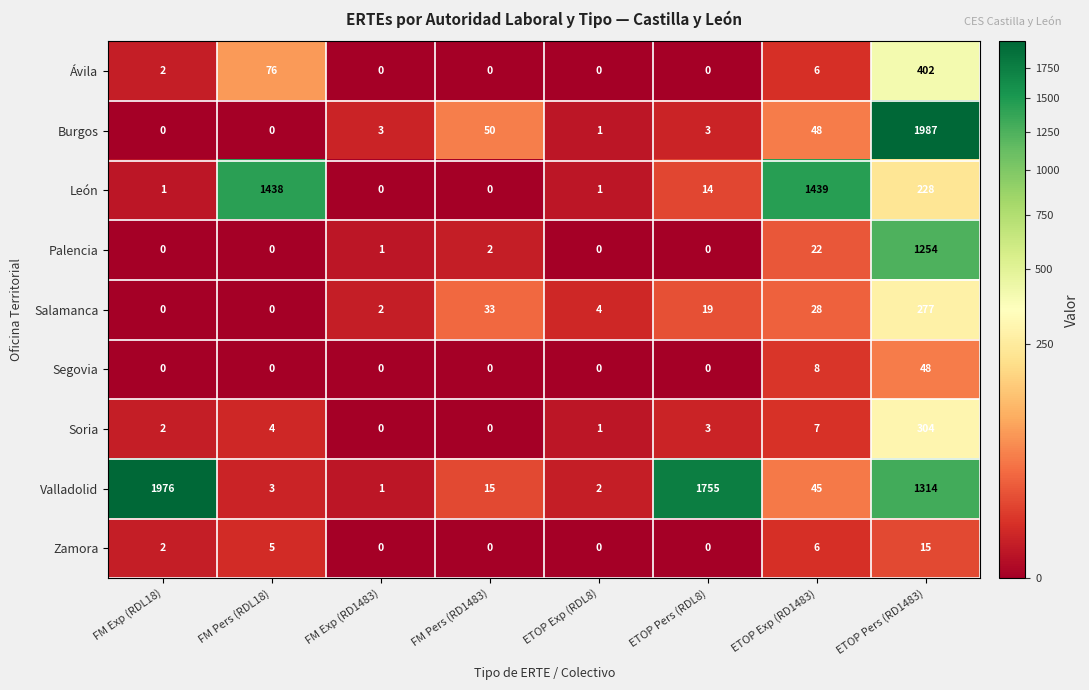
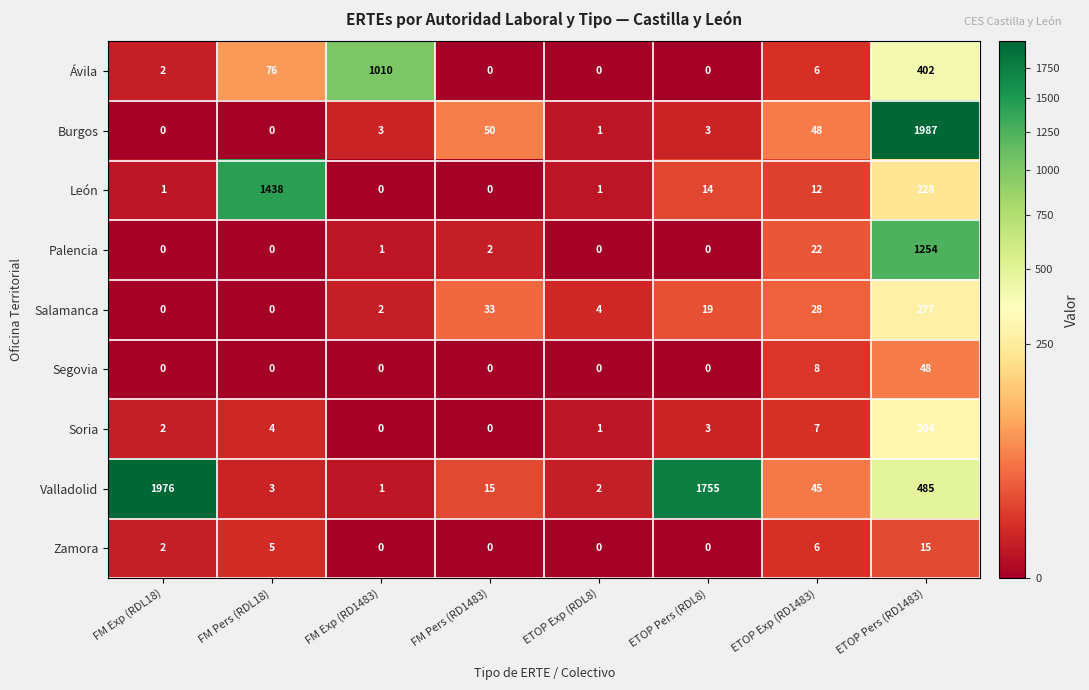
  {
    "Ávila": {
      "FM Exp (RDL18)": 2,
      "FM Pers (RDL18)": 76,
-     "FM Exp (RD1483)": 0,
+     "FM Exp (RD1483)": 1010,
      "FM Pers (RD1483)": 0,
      "ETOP Exp (RDL8)": 0,
      "ETOP Pers (RDL8)": 0,
      "ETOP Exp (RD1483)": 6,
      "ETOP Pers (RD1483)": 402
    },
    "Burgos": {
      "FM Exp (RDL18)": 0,
      "FM Pers (RDL18)": 0,
      "FM Exp (RD1483)": 3,
      "FM Pers (RD1483)": 50,
      "ETOP Exp (RDL8)": 1,
      "ETOP Pers (RDL8)": 3,
      "ETOP Exp (RD1483)": 48,
      "ETOP Pers (RD1483)": 1987
    },
    "León": {
      "FM Exp (RDL18)": 1,
      "FM Pers (RDL18)": 1438,
      "FM Exp (RD1483)": 0,
      "FM Pers (RD1483)": 0,
      "ETOP Exp (RDL8)": 1,
      "ETOP Pers (RDL8)": 14,
-     "ETOP Exp (RD1483)": 1439,
+     "ETOP Exp (RD1483)": 12,
      "ETOP Pers (RD1483)": 228
    },
    "Palencia": {
      "FM Exp (RDL18)": 0,
      "FM Pers (RDL18)": 0,
      "FM Exp (RD1483)": 1,
      "FM Pers (RD1483)": 2,
      "ETOP Exp (RDL8)": 0,
      "ETOP Pers (RDL8)": 0,
      "ETOP Exp (RD1483)": 22,
      "ETOP Pers (RD1483)": 1254
    },
    "Salamanca": {
      "FM Exp (RDL18)": 0,
      "FM Pers (RDL18)": 0,
      "FM Exp (RD1483)": 2,
      "FM Pers (RD1483)": 33,
      "ETOP Exp (RDL8)": 4,
      "ETOP Pers (RDL8)": 19,
      "ETOP Exp (RD1483)": 28,
      "ETOP Pers (RD1483)": 277
    },
    "Segovia": {
      "FM Exp (RDL18)": 0,
      "FM Pers (RDL18)": 0,
      "FM Exp (RD1483)": 0,
      "FM Pers (RD1483)": 0,
      "ETOP Exp (RDL8)": 0,
      "ETOP Pers (RDL8)": 0,
      "ETOP Exp (RD1483)": 8,
      "ETOP Pers (RD1483)": 48
    },
    "Soria": {
      "FM Exp (RDL18)": 2,
      "FM Pers (RDL18)": 4,
      "FM Exp (RD1483)": 0,
      "FM Pers (RD1483)": 0,
      "ETOP Exp (RDL8)": 1,
      "ETOP Pers (RDL8)": 3,
      "ETOP Exp (RD1483)": 7,
      "ETOP Pers (RD1483)": 304
    },
    "Valladolid": {
      "FM Exp (RDL18)": 1976,
      "FM Pers (RDL18)": 3,
      "FM Exp (RD1483)": 1,
      "FM Pers (RD1483)": 15,
      "ETOP Exp (RDL8)": 2,
      "ETOP Pers (RDL8)": 1755,
      "ETOP Exp (RD1483)": 45,
-     "ETOP Pers (RD1483)": 1314
+     "ETOP Pers (RD1483)": 485
    },
    "Zamora": {
      "FM Exp (RDL18)": 2,
      "FM Pers (RDL18)": 5,
      "FM Exp (RD1483)": 0,
      "FM Pers (RD1483)": 0,
      "ETOP Exp (RDL8)": 0,
      "ETOP Pers (RDL8)": 0,
      "ETOP Exp (RD1483)": 6,
      "ETOP Pers (RD1483)": 15
    }
  }
